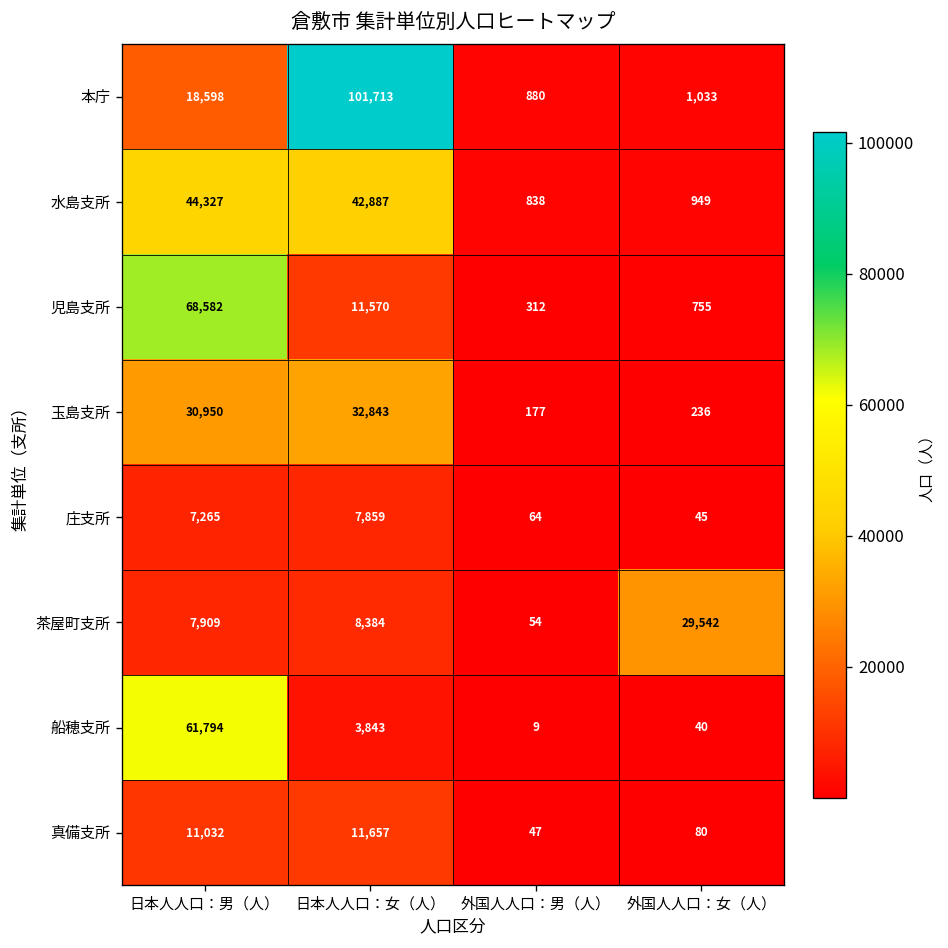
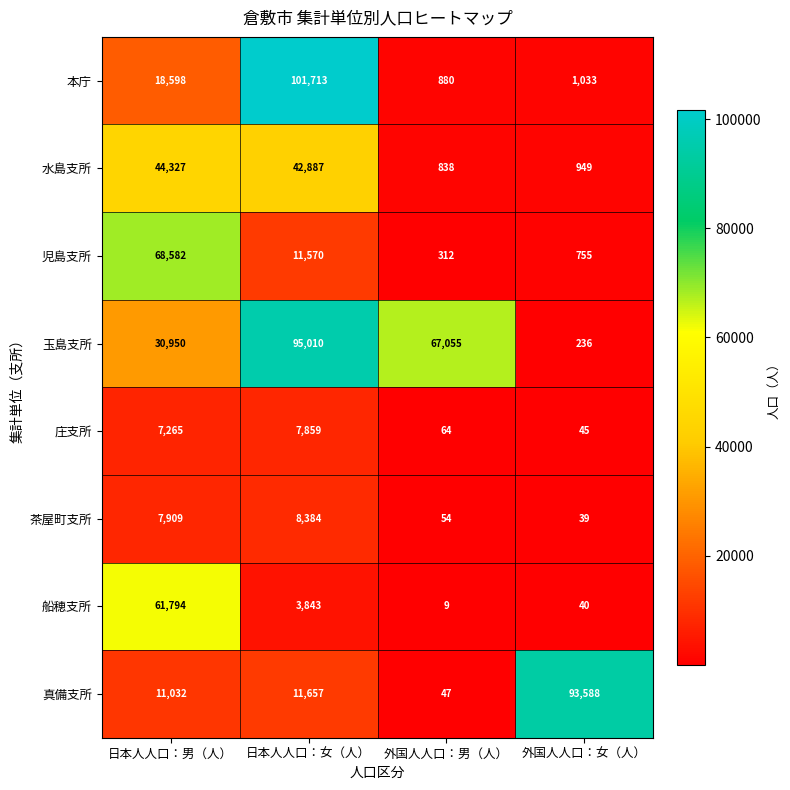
  {
    "本庁": {
      "日本人人口：男（人）": "18,598",
      "日本人人口：女（人）": "101,713",
      "外国人人口：男（人）": "880",
      "外国人人口：女（人）": "1,033"
    },
    "水島支所": {
      "日本人人口：男（人）": "44,327",
      "日本人人口：女（人）": "42,887",
      "外国人人口：男（人）": "838",
      "外国人人口：女（人）": "949"
    },
    "児島支所": {
      "日本人人口：男（人）": "68,582",
      "日本人人口：女（人）": "11,570",
      "外国人人口：男（人）": "312",
      "外国人人口：女（人）": "755"
    },
    "玉島支所": {
      "日本人人口：男（人）": "30,950",
-     "日本人人口：女（人）": "32,843",
-     "外国人人口：男（人）": "177",
+     "日本人人口：女（人）": "95,010",
+     "外国人人口：男（人）": "67,055",
      "外国人人口：女（人）": "236"
    },
    "庄支所": {
      "日本人人口：男（人）": "7,265",
      "日本人人口：女（人）": "7,859",
      "外国人人口：男（人）": "64",
      "外国人人口：女（人）": "45"
    },
    "茶屋町支所": {
      "日本人人口：男（人）": "7,909",
      "日本人人口：女（人）": "8,384",
      "外国人人口：男（人）": "54",
-     "外国人人口：女（人）": "29,542"
+     "外国人人口：女（人）": "39"
    },
    "船穂支所": {
      "日本人人口：男（人）": "61,794",
      "日本人人口：女（人）": "3,843",
      "外国人人口：男（人）": "9",
      "外国人人口：女（人）": "40"
    },
    "真備支所": {
      "日本人人口：男（人）": "11,032",
      "日本人人口：女（人）": "11,657",
      "外国人人口：男（人）": "47",
-     "外国人人口：女（人）": "80"
+     "外国人人口：女（人）": "93,588"
    }
  }
